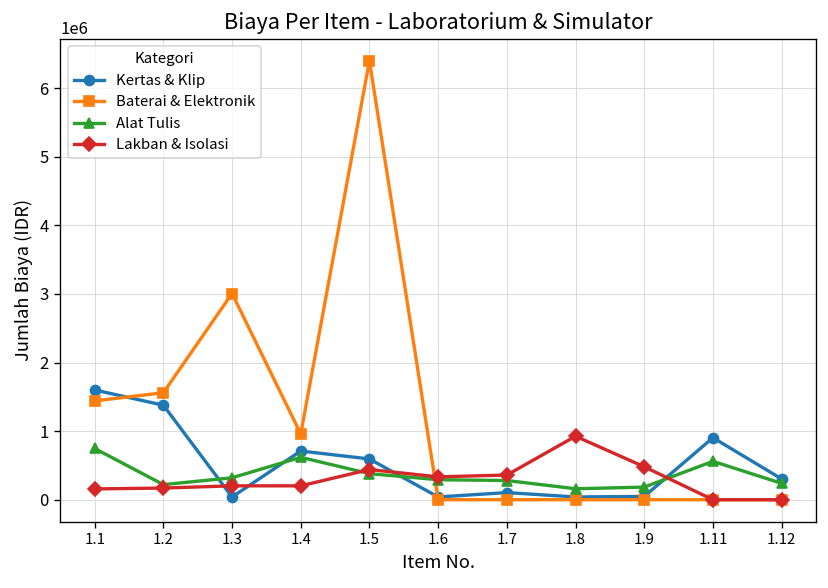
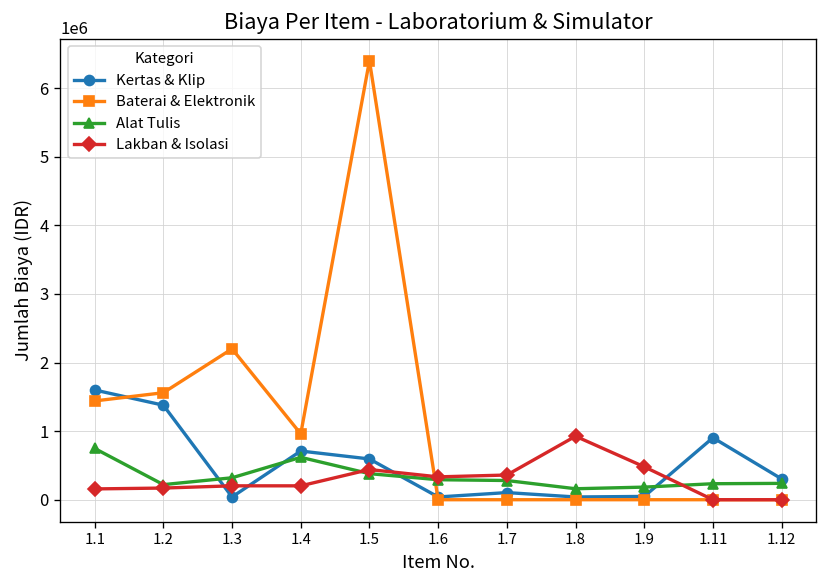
  {
    "Kertas & Klip": {
      "1.1": 1600000,
      "1.2": 1400000,
      "1.3": 0,
      "1.4": 700000,
      "1.5": 600000,
      "1.7": 100000,
      "1.9": 0,
      "1.11": 900000,
      "1.12": 300000
    },
    "Baterai & Elektronik": {
      "1.1": 1400000,
      "1.2": 1600000,
-     "1.3": 3000000,
+     "1.3": 2200000,
      "1.4": 1000000,
      "1.5": 6400000,
      "1.7": 0,
      "1.9": 0
    },
    "Alat Tulis": {
      "1.1": 700000,
      "1.2": 200000,
      "1.3": 300000,
      "1.4": 600000,
      "1.5": 400000,
      "1.7": 300000,
      "1.8": 200000,
      "1.9": 200000,
-     "1.11": 600000,
+     "1.11": 200000,
      "1.12": 200000
    },
    "Lakban & Isolasi": {
      "1.1": 200000,
      "1.2": 200000,
      "1.3": 200000,
      "1.4": 200000,
      "1.5": 400000,
      "1.7": 400000,
      "1.8": 900000,
      "1.9": 500000
    }
  }
